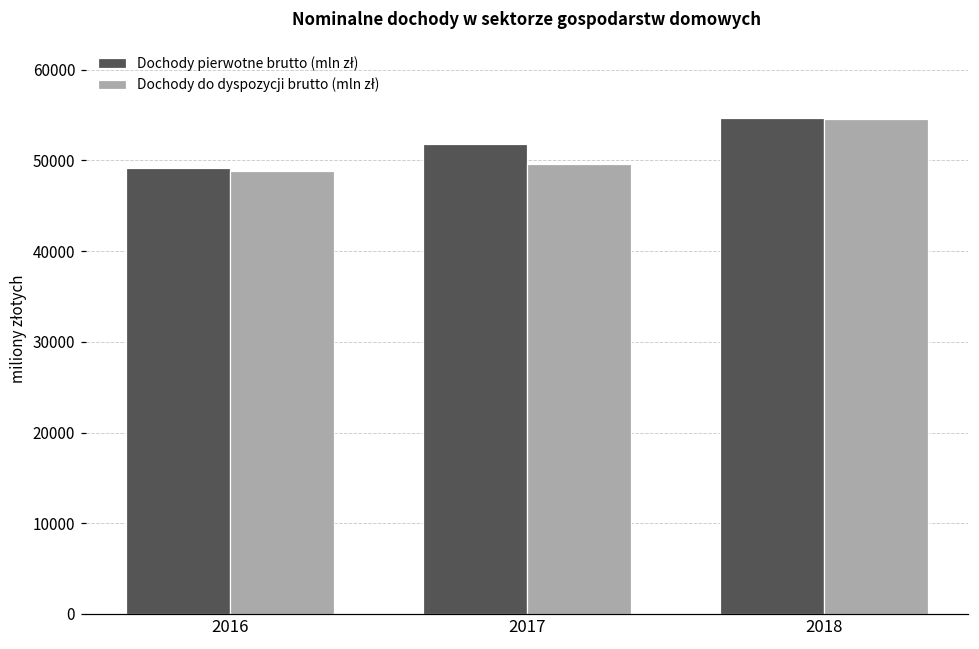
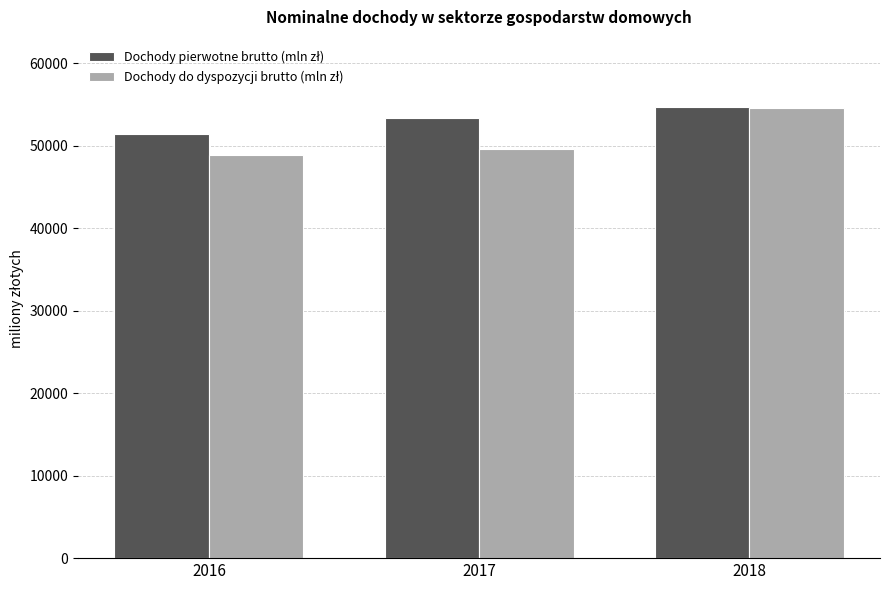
  {
    "Dochody pierwotne brutto (mln zł)": {
-     "2016": 49000,
-     "2017": 52000,
+     "2016": 51000,
+     "2017": 53000,
      "2018": 55000
    },
    "Dochody do dyspozycji brutto (mln zł)": {
      "2016": 49000,
      "2017": 50000,
      "2018": 55000
    }
  }
